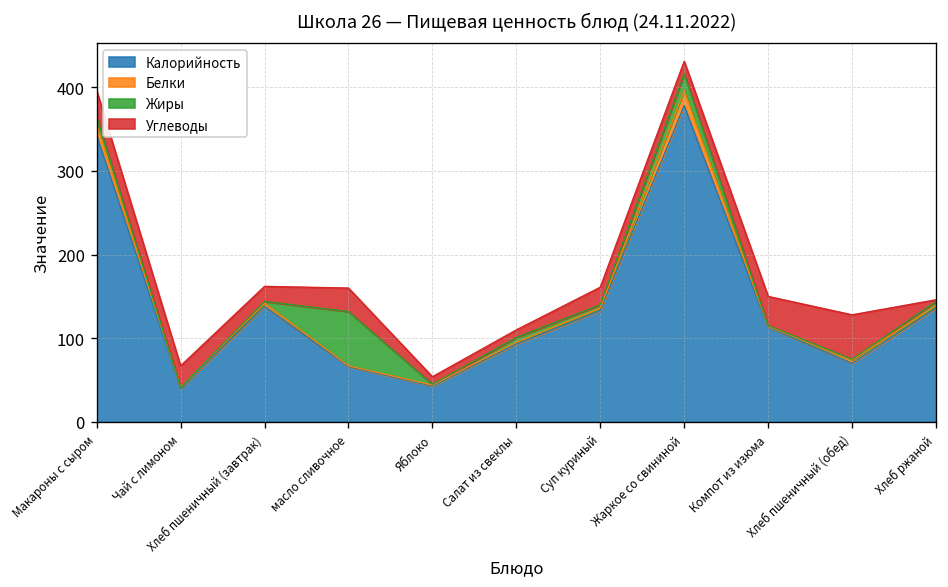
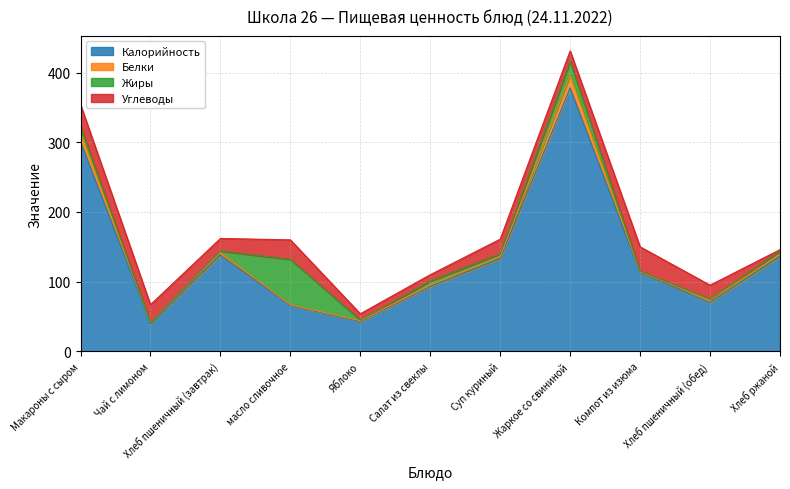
  {
    "Калорийность": {
-     "Макароны с сыром": 340,
+     "Макароны с сыром": 300,
      "Хлеб пшеничный (завтрак)": 140,
      "Жаркое со свининой": 380,
      "Хлеб пшеничный (обед)": 70
    },
    "Белки": {
      "Макароны с сыром": 10,
      "Жаркое со свининой": 20
    },
    "Жиры": {
      "Макароны с сыром": 10,
      "масло сливочное": 70,
      "Салат из свеклы": 10,
      "Суп куриный": 0,
      "Жаркое со свининой": 20
    },
    "Углеводы": {
      "Макароны с сыром": 30,
      "Чай с лимоном": 30,
      "Хлеб пшеничный (завтрак)": 20,
      "масло сливочное": 30,
      "Яблоко": 10,
      "Салат из свеклы": 10,
      "Суп куриный": 20,
      "Жаркое со свининой": 20,
      "Компот из изюма": 40,
-     "Хлеб пшеничный (обед)": 50
+     "Хлеб пшеничный (обед)": 20
    }
  }
